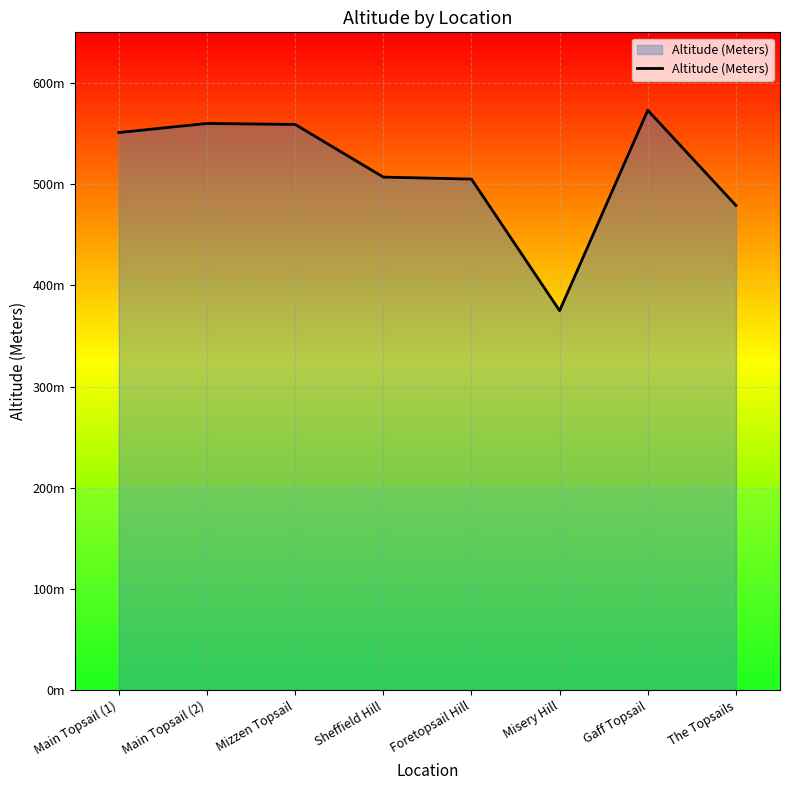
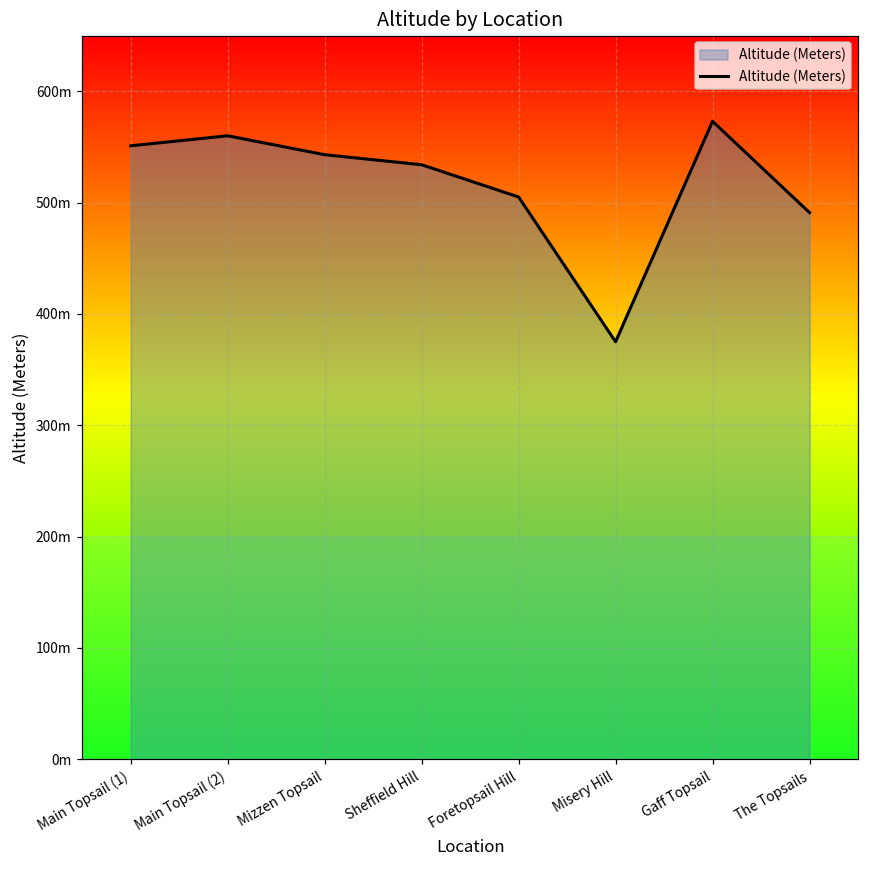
  {
    "Main Topsail (1)": "551m",
    "Main Topsail (2)": "560m",
-   "Mizzen Topsail": "559m",
-   "Sheffield Hill": "507m",
+   "Mizzen Topsail": "543m",
+   "Sheffield Hill": "534m",
    "Foretopsail Hill": "505m",
    "Misery Hill": "375m",
    "Gaff Topsail": "573m",
-   "The Topsails": "479m"
+   "The Topsails": "491m"
  }
